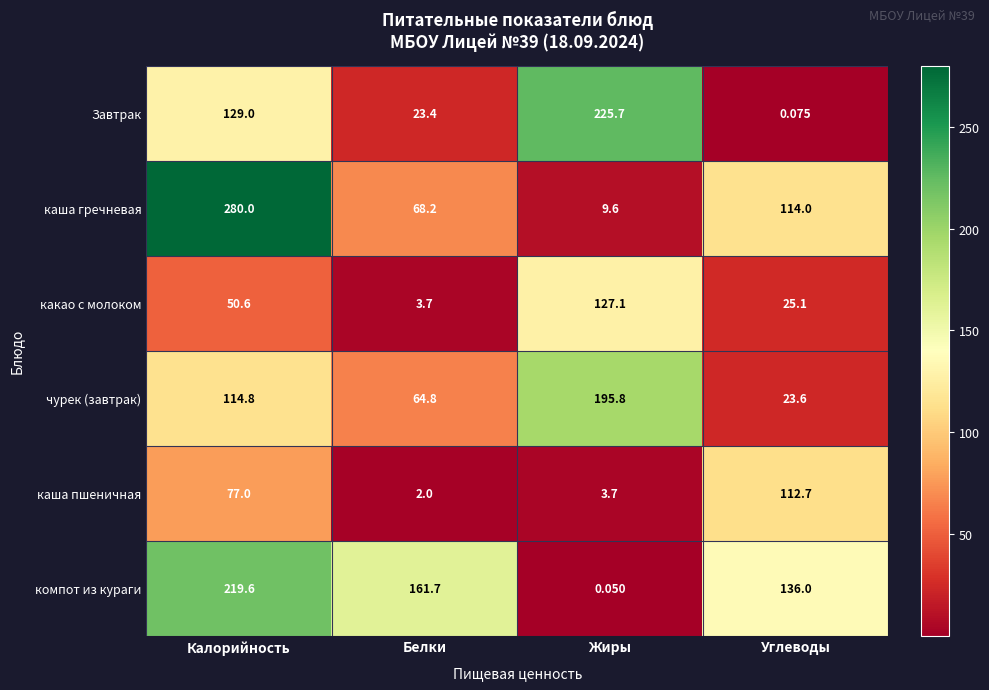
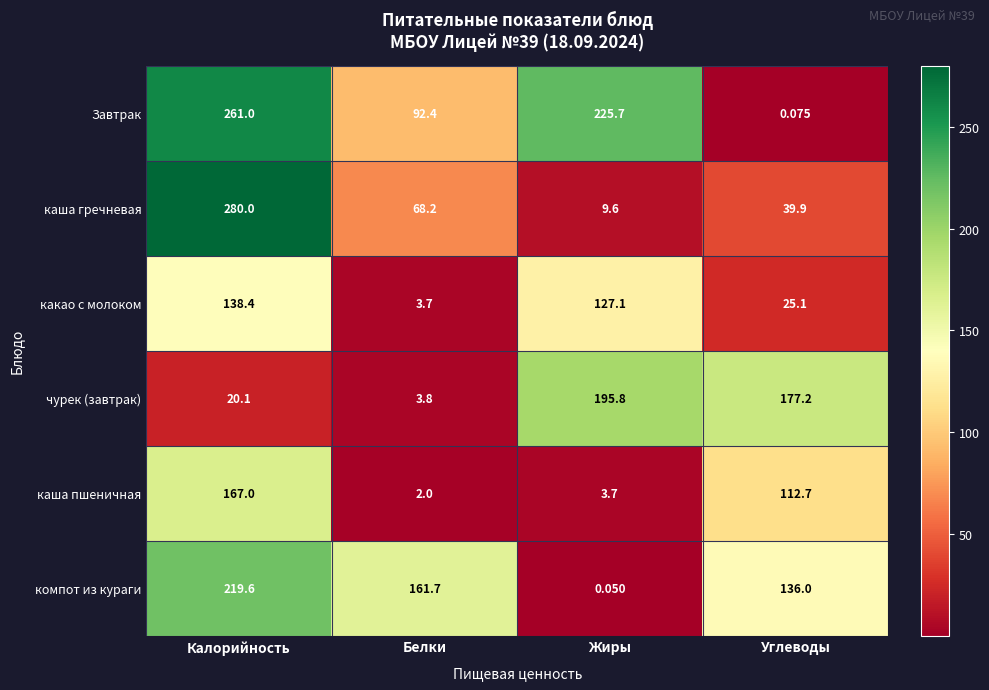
  {
    "Завтрак": {
-     "Калорийность": 129.0,
-     "Белки": 23.4,
+     "Калорийность": 261.0,
+     "Белки": 92.4,
      "Жиры": 225.7,
      "Углеводы": 0.075
    },
    "каша гречневая": {
      "Калорийность": 280.0,
      "Белки": 68.2,
      "Жиры": 9.6,
-     "Углеводы": 114.0
+     "Углеводы": 39.9
    },
    "какао с молоком": {
-     "Калорийность": 50.6,
+     "Калорийность": 138.4,
      "Белки": 3.7,
      "Жиры": 127.1,
      "Углеводы": 25.1
    },
    "чурек (завтрак)": {
-     "Калорийность": 114.8,
-     "Белки": 64.8,
+     "Калорийность": 20.1,
+     "Белки": 3.8,
      "Жиры": 195.8,
-     "Углеводы": 23.6
+     "Углеводы": 177.2
    },
    "каша пшеничная": {
-     "Калорийность": 77.0,
+     "Калорийность": 167.0,
      "Белки": 2.0,
      "Жиры": 3.7,
      "Углеводы": 112.7
    },
    "компот из кураги": {
      "Калорийность": 219.6,
      "Белки": 161.7,
      "Жиры": 0.050,
      "Углеводы": 136.0
    }
  }
